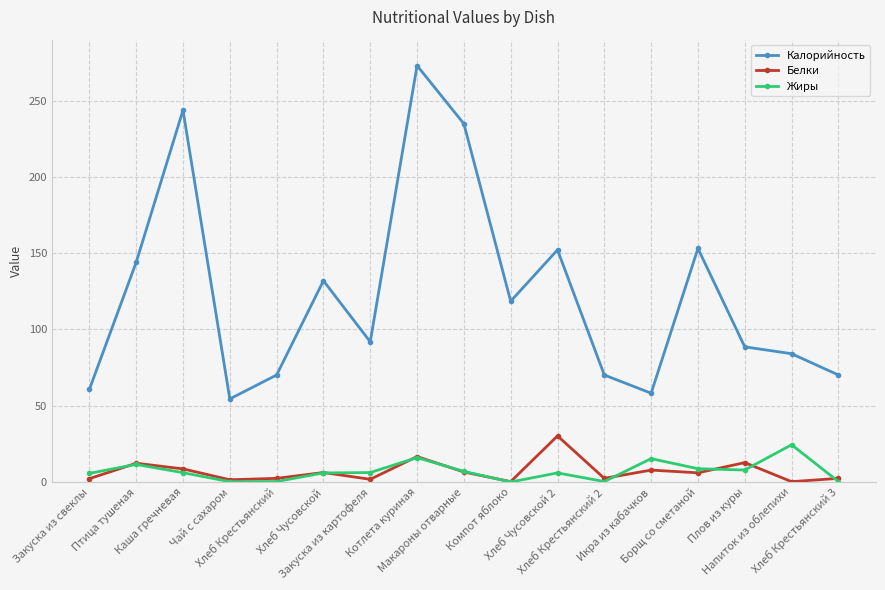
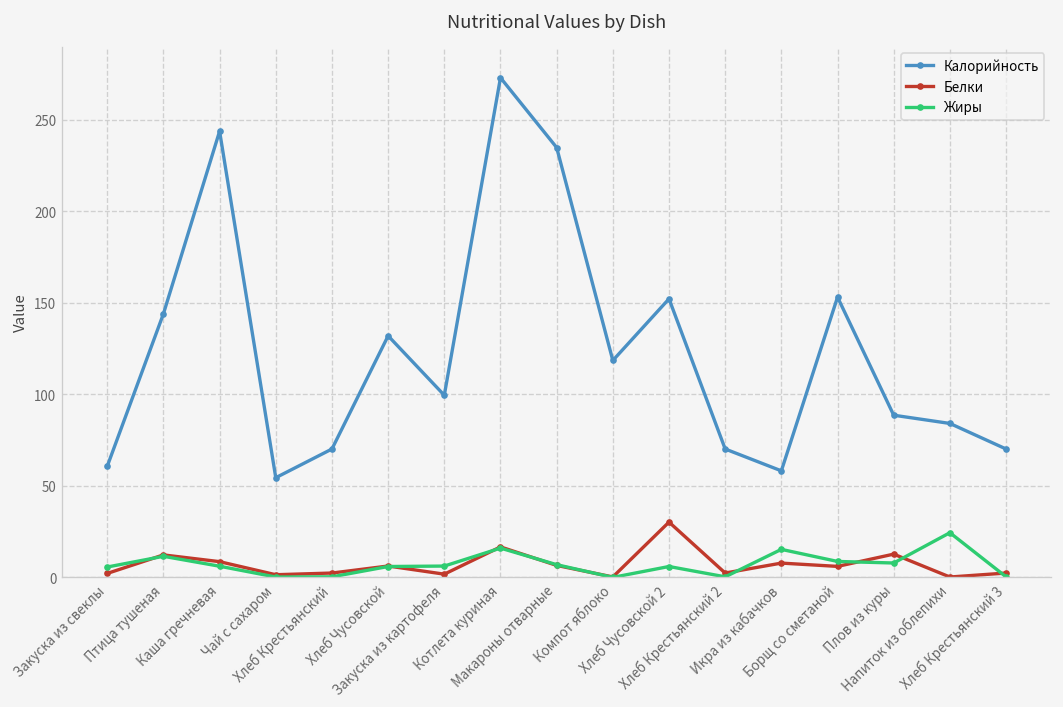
  {
    "Калорийность": {
      "Закуска из свеклы": 61,
      "Птица тушеная": 144,
      "Каша гречневая": 244,
      "Чай с сахаром": 54,
      "Хлеб Крестьянский": 70,
      "Хлеб Чусовской": 132,
-     "Закуска из картофеля": 92,
+     "Закуска из картофеля": 100,
      "Котлета куриная": 273,
      "Макароны отварные": 235,
      "Компот яблоко": 119,
      "Хлеб Чусовской 2": 152,
      "Хлеб Крестьянский 2": 70,
      "Икра из кабачков": 58,
      "Борщ со сметаной": 153,
      "Плов из куры": 89,
      "Напиток из облепихи": 84,
      "Хлеб Крестьянский 3": 70
    },
    "Белки": {
      "Закуска из свеклы": 2,
      "Каша гречневая": 9,
      "Хлеб Крестьянский": 2,
      "Закуска из картофеля": 2,
      "Хлеб Чусовской 2": 30,
      "Хлеб Крестьянский 2": 2,
      "Икра из кабачков": 8,
      "Борщ со сметаной": 6,
      "Плов из куры": 13,
      "Напиток из облепихи": 0,
      "Хлеб Крестьянский 3": 2
    },
    "Жиры": {
      "Закуска из свеклы": 6,
      "Каша гречневая": 6,
      "Хлеб Крестьянский": 0,
      "Закуска из картофеля": 6,
      "Хлеб Чусовской 2": 6,
      "Хлеб Крестьянский 2": 0,
      "Икра из кабачков": 15,
      "Борщ со сметаной": 9,
      "Плов из куры": 8,
      "Напиток из облепихи": 24,
      "Хлеб Крестьянский 3": 0
    }
  }
